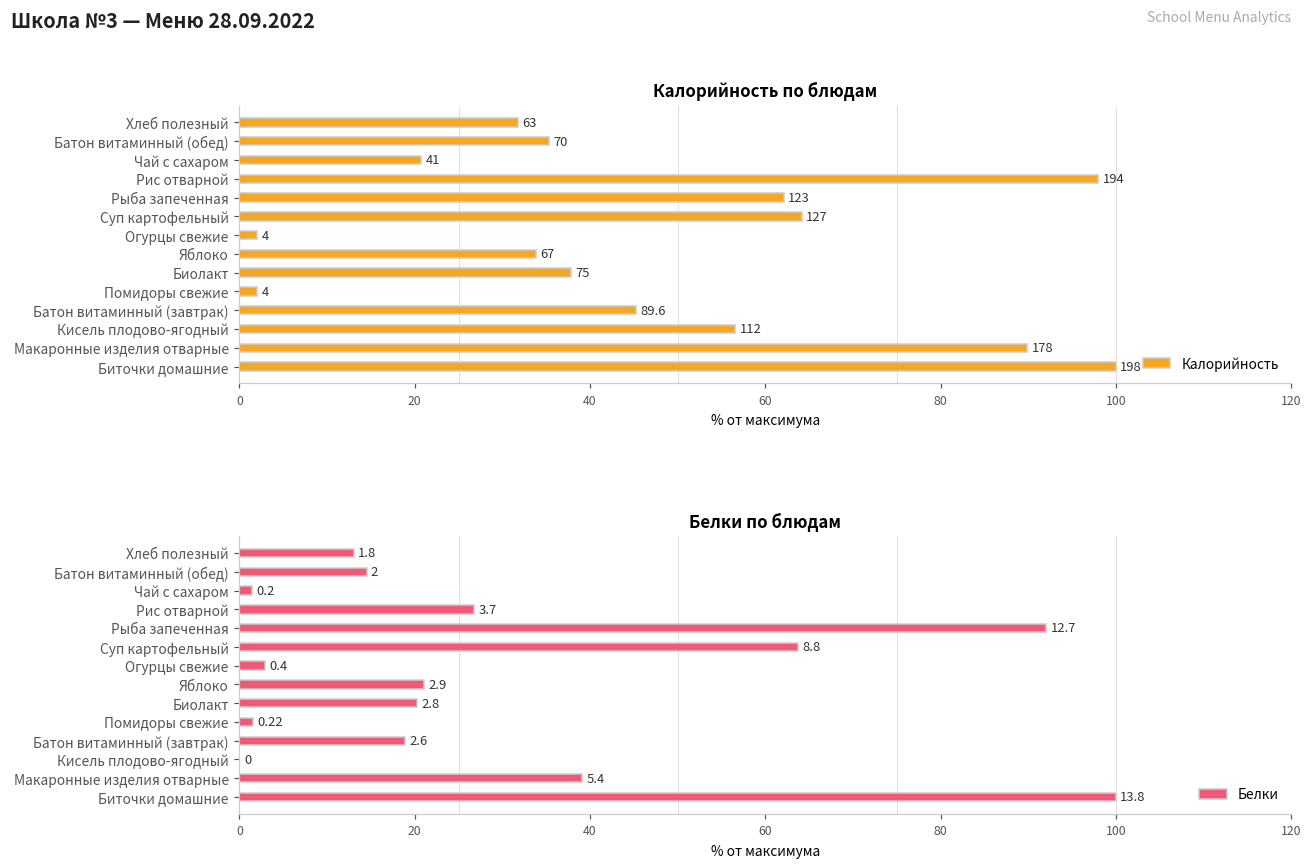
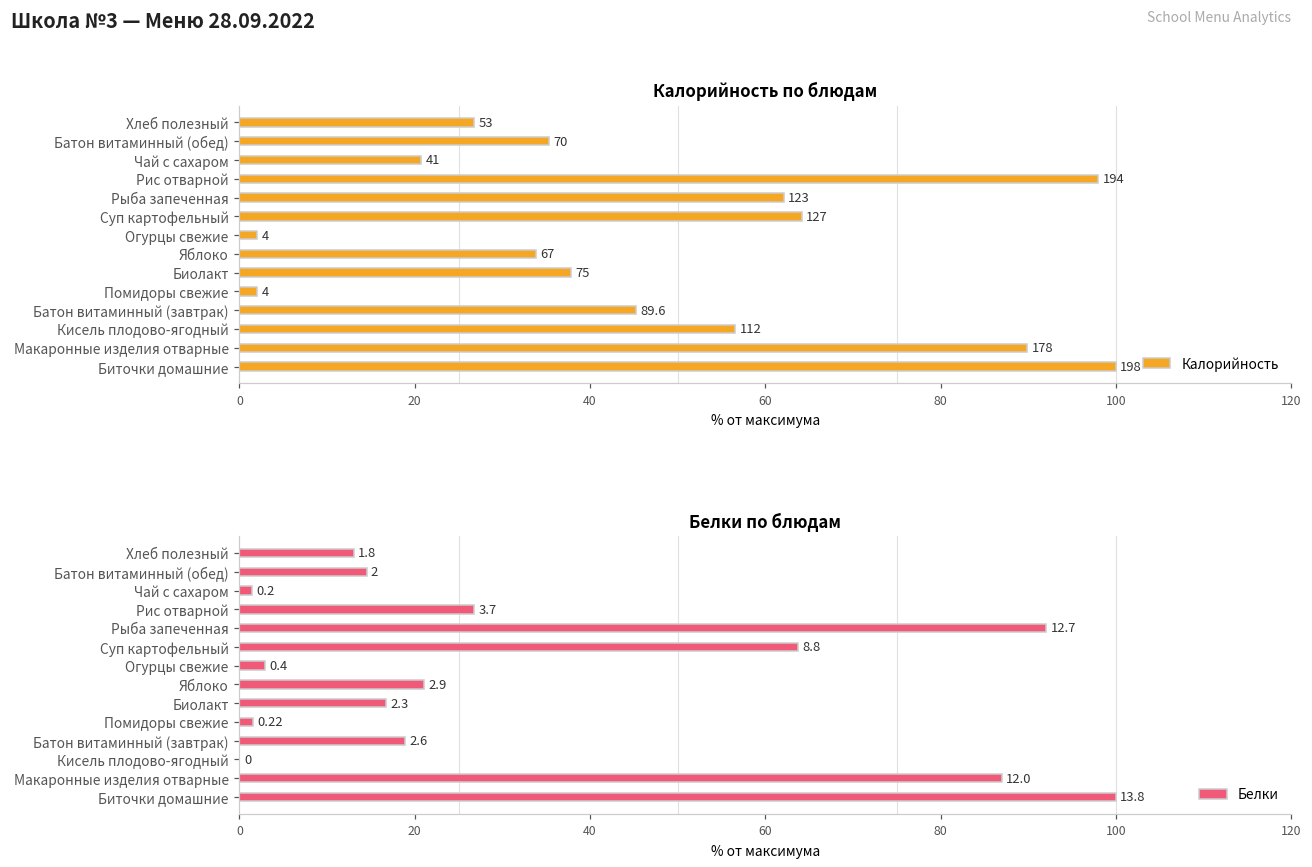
  {
    "Калорийность по блюдам": {
-     "Хлеб полезный": 63
+     "Хлеб полезный": 53
    },
    "Белки по блюдам": {
-     "Биолакт": 2.8,
+     "Биолакт": 2.3,
      "Кисель плодово-ягодный": 0,
-     "Макаронные изделия отварные": 5.4
+     "Макаронные изделия отварные": 12.0
    }
  }
